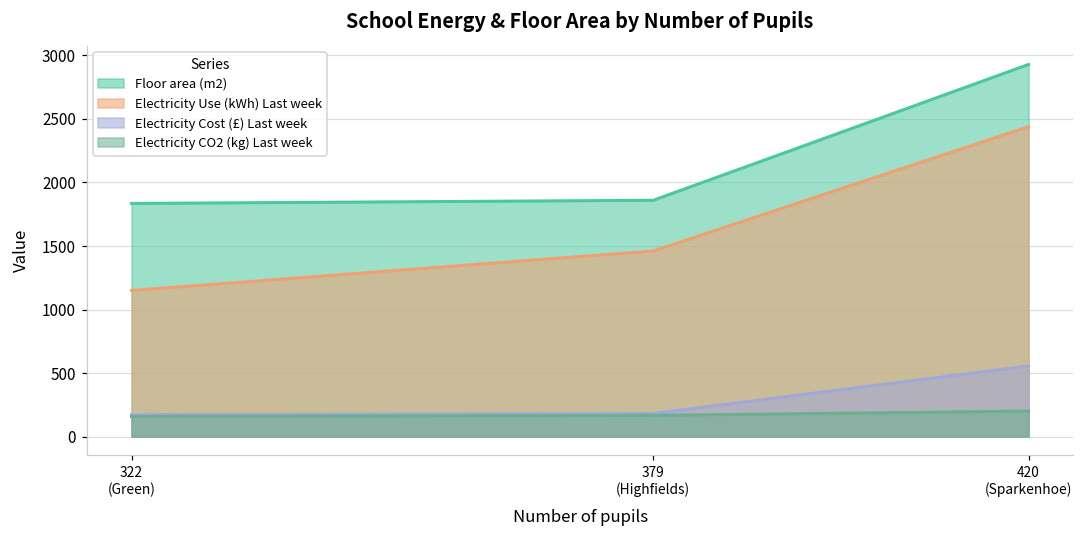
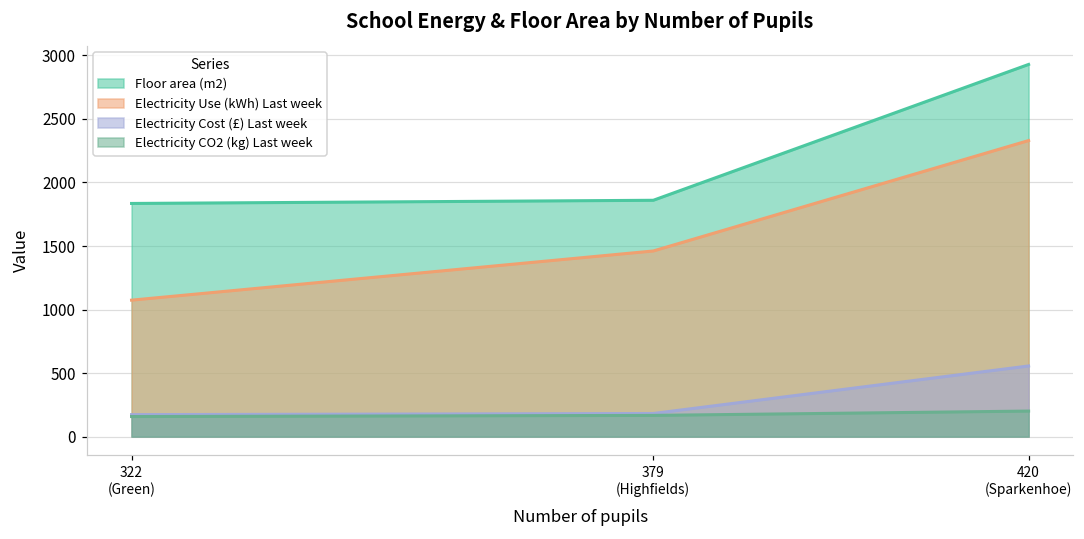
  {
    "Electricity Use (kWh) Last week": {
-     "322 (Green)": 1150,
+     "322 (Green)": 1070,
      "379 (Highfields)": 1460,
-     "420 (Sparkenhoe)": 2440
+     "420 (Sparkenhoe)": 2330
    },
    "Electricity Cost (£) Last week": {
      "420 (Sparkenhoe)": 560
    }
  }
